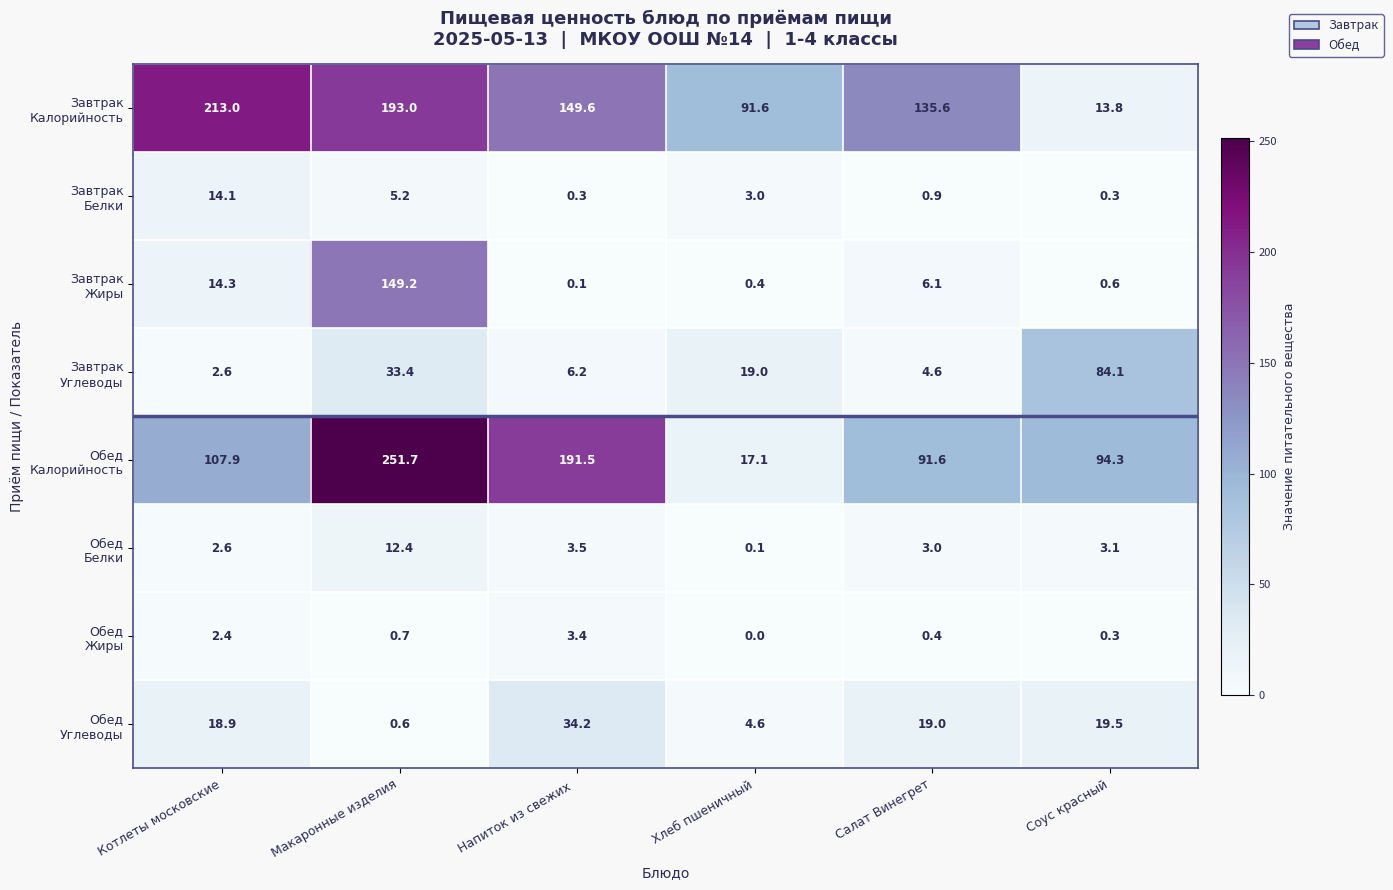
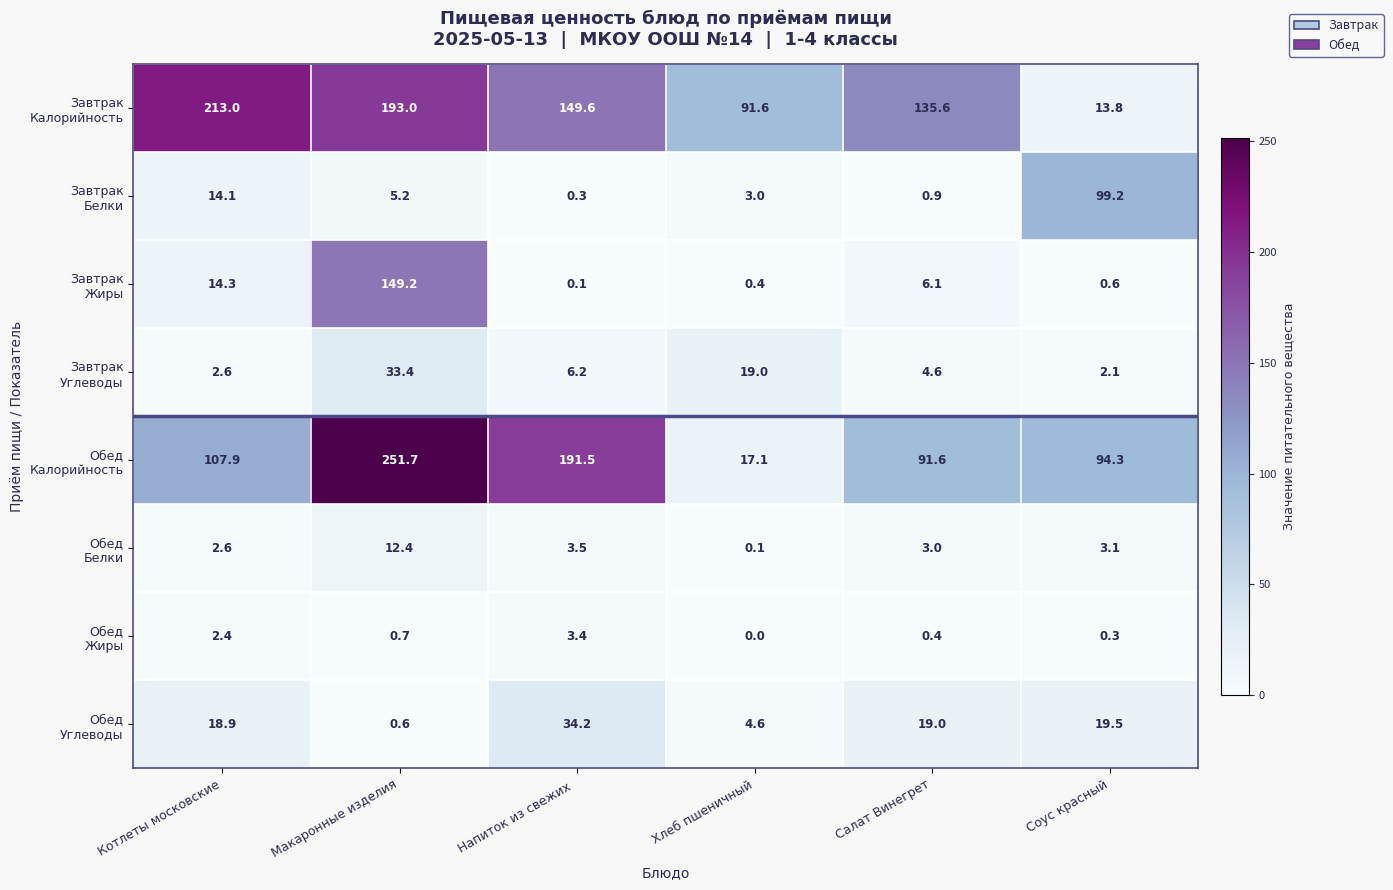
  {
    "Завтрак Калорийность": {
      "Котлеты московские": 213.0,
      "Макаронные изделия": 193.0,
      "Напиток из свежих": 149.6,
      "Хлеб пшеничный": 91.6,
      "Салат Винегрет": 135.6,
      "Соус красный": 13.8
    },
    "Завтрак Белки": {
      "Котлеты московские": 14.1,
      "Макаронные изделия": 5.2,
      "Напиток из свежих": 0.3,
      "Хлеб пшеничный": 3.0,
      "Салат Винегрет": 0.9,
-     "Соус красный": 0.3
+     "Соус красный": 99.2
    },
    "Завтрак Жиры": {
      "Котлеты московские": 14.3,
      "Макаронные изделия": 149.2,
      "Напиток из свежих": 0.1,
      "Хлеб пшеничный": 0.4,
      "Салат Винегрет": 6.1,
      "Соус красный": 0.6
    },
    "Завтрак Углеводы": {
      "Котлеты московские": 2.6,
      "Макаронные изделия": 33.4,
      "Напиток из свежих": 6.2,
      "Хлеб пшеничный": 19.0,
      "Салат Винегрет": 4.6,
-     "Соус красный": 84.1
+     "Соус красный": 2.1
    },
    "Обед Калорийность": {
      "Котлеты московские": 107.9,
      "Макаронные изделия": 251.7,
      "Напиток из свежих": 191.5,
      "Хлеб пшеничный": 17.1,
      "Салат Винегрет": 91.6,
      "Соус красный": 94.3
    },
    "Обед Белки": {
      "Котлеты московские": 2.6,
      "Макаронные изделия": 12.4,
      "Напиток из свежих": 3.5,
      "Хлеб пшеничный": 0.1,
      "Салат Винегрет": 3.0,
      "Соус красный": 3.1
    },
    "Обед Жиры": {
      "Котлеты московские": 2.4,
      "Макаронные изделия": 0.7,
      "Напиток из свежих": 3.4,
      "Хлеб пшеничный": 0.0,
      "Салат Винегрет": 0.4,
      "Соус красный": 0.3
    },
    "Обед Углеводы": {
      "Котлеты московские": 18.9,
      "Макаронные изделия": 0.6,
      "Напиток из свежих": 34.2,
      "Хлеб пшеничный": 4.6,
      "Салат Винегрет": 19.0,
      "Соус красный": 19.5
    }
  }
